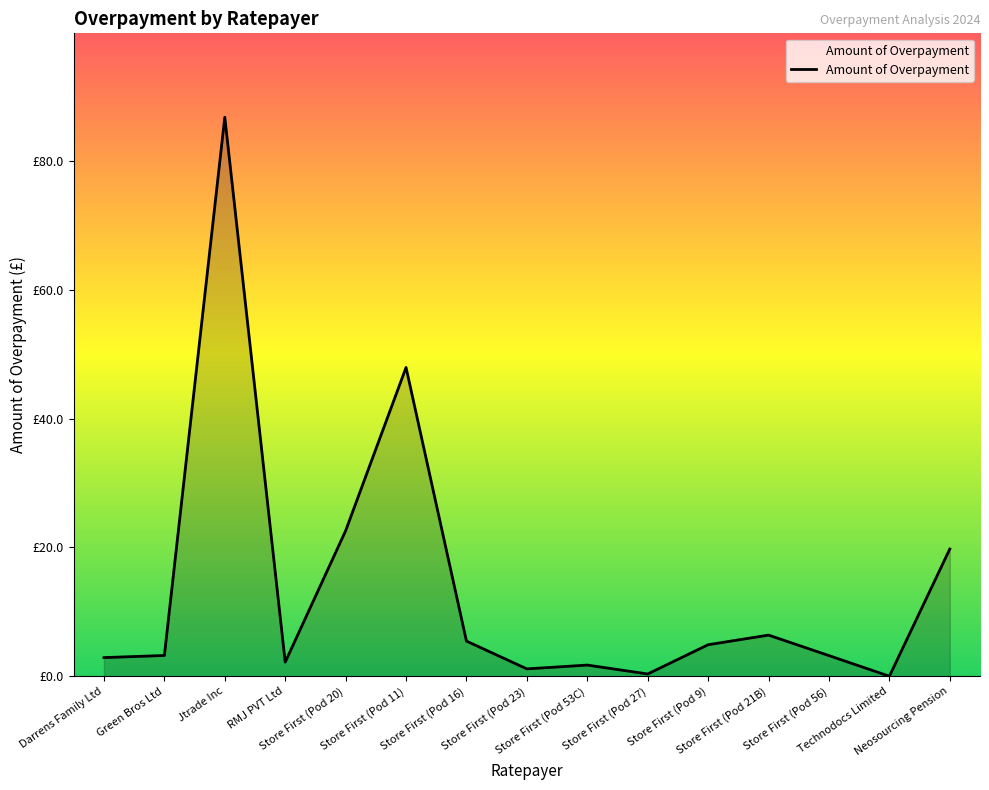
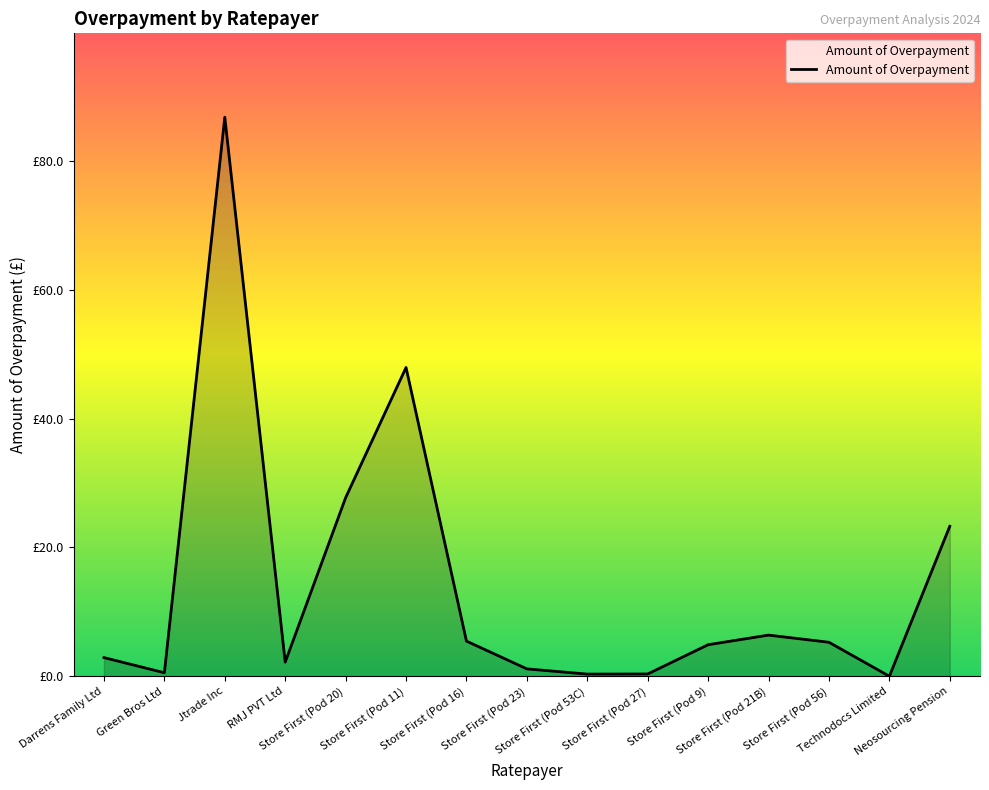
  {
    "Darrens Family Ltd": "£3",
-   "Green Bros Ltd": "£3",
+   "Green Bros Ltd": "£1",
    "Jtrade Inc": "£87",
    "RMJ PVT Ltd": "£2",
-   "Store First (Pod 20)": "£23",
+   "Store First (Pod 20)": "£28",
    "Store First (Pod 11)": "£48",
    "Store First (Pod 16)": "£5",
    "Store First (Pod 23)": "£1",
-   "Store First (Pod 53C)": "£2",
+   "Store First (Pod 53C)": "£0",
    "Store First (Pod 27)": "£0",
    "Store First (Pod 9)": "£5",
    "Store First (Pod 21B)": "£6",
-   "Store First (Pod 56)": "£3",
+   "Store First (Pod 56)": "£5",
    "Technodocs Limited": "£0",
-   "Neosourcing Pension": "£20"
+   "Neosourcing Pension": "£23"
  }
